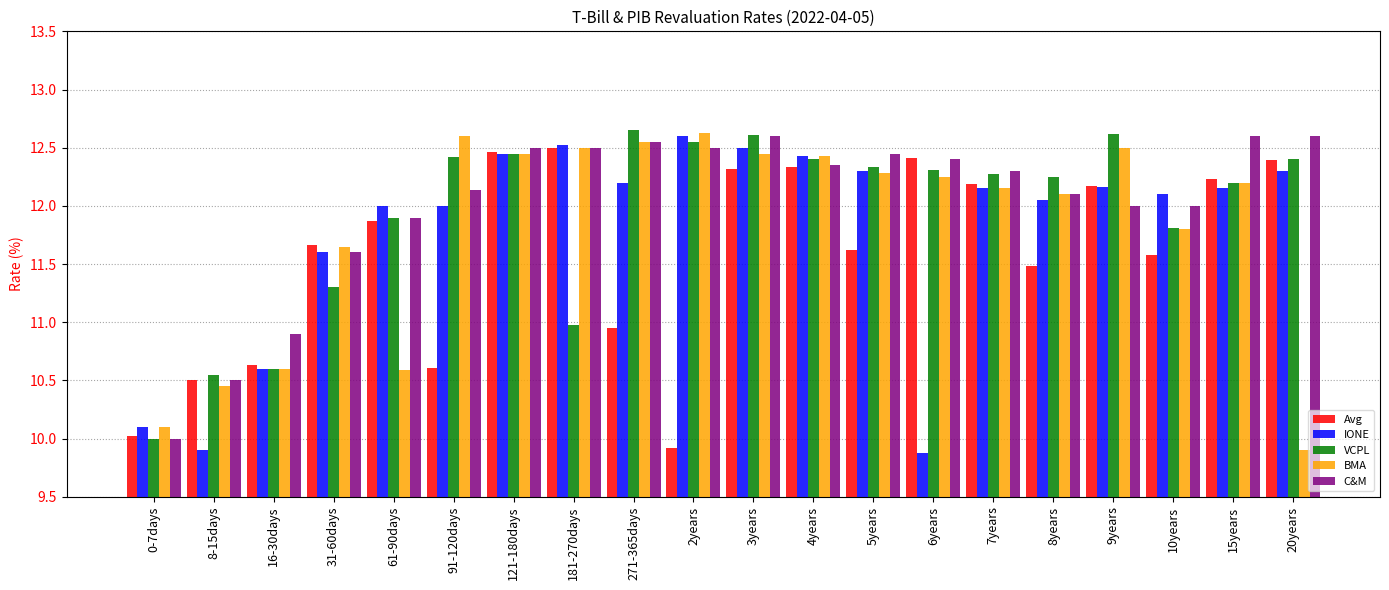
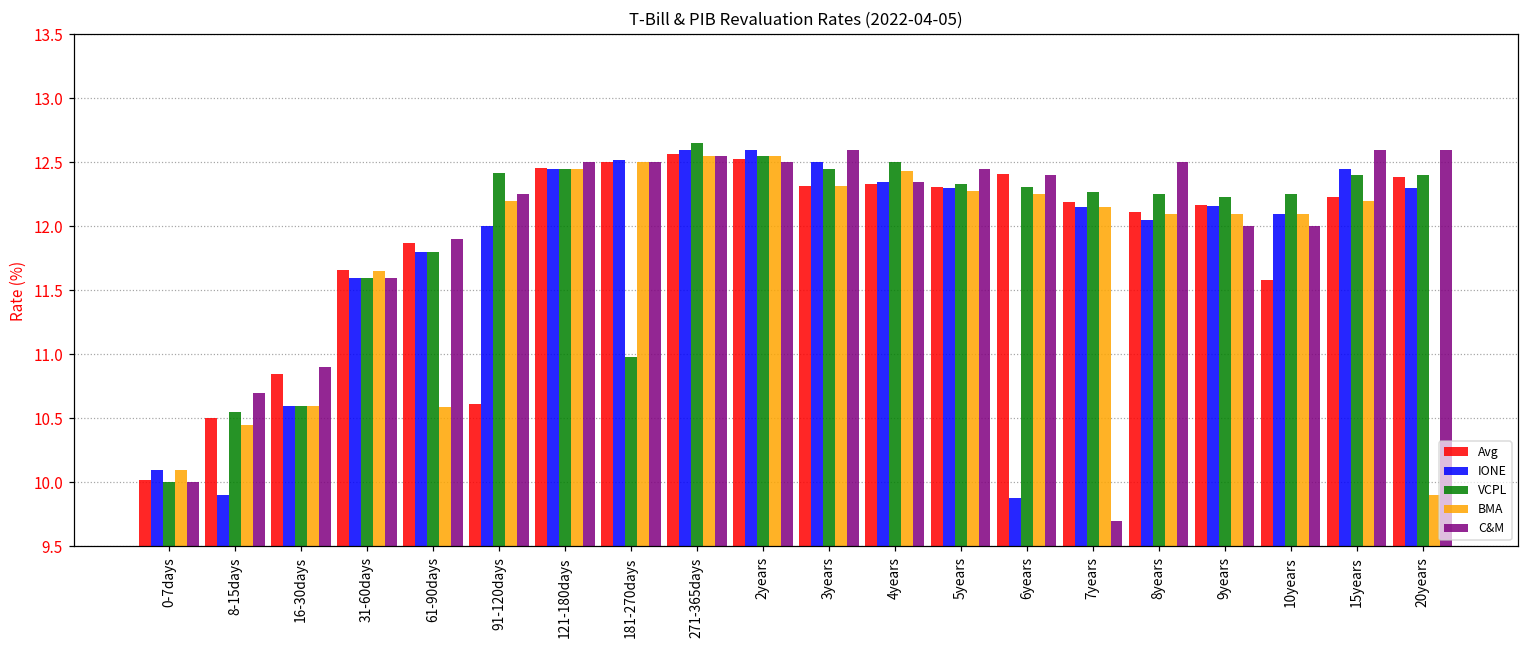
  {
    "Avg": {
      "0-7days": 10.02,
      "8-15days": 10.50,
-     "16-30days": 10.63,
+     "16-30days": 10.85,
      "31-60days": 11.66,
      "61-90days": 11.87,
      "91-120days": 10.61,
      "121-180days": 12.46,
      "181-270days": 12.50,
-     "271-365days": 10.95,
-     "2years": 9.92,
+     "271-365days": 12.57,
+     "2years": 12.53,
      "3years": 12.32,
      "4years": 12.33,
-     "5years": 11.62,
+     "5years": 12.31,
      "6years": 12.41,
      "7years": 12.19,
-     "8years": 11.48,
+     "8years": 12.11,
      "9years": 12.17,
      "10years": 11.58,
      "15years": 12.23,
      "20years": 12.39
    },
    "IONE": {
      "0-7days": 10.10,
      "8-15days": 9.90,
      "16-30days": 10.60,
      "31-60days": 11.60,
-     "61-90days": 12.0,
+     "61-90days": 11.8,
      "91-120days": 12.00,
      "121-180days": 12.45,
      "181-270days": 12.52,
-     "271-365days": 12.2,
+     "271-365days": 12.6,
      "2years": 12.60,
      "3years": 12.50,
-     "4years": 12.43,
+     "4years": 12.35,
      "5years": 12.30,
      "6years": 9.88,
      "7years": 12.15,
      "8years": 12.05,
      "9years": 12.16,
      "10years": 12.10,
-     "15years": 12.15,
+     "15years": 12.45,
      "20years": 12.30
    },
    "VCPL": {
      "0-7days": 10.00,
      "8-15days": 10.55,
      "16-30days": 10.60,
-     "31-60days": 11.3,
-     "61-90days": 11.9,
+     "31-60days": 11.6,
+     "61-90days": 11.8,
      "91-120days": 12.42,
      "121-180days": 12.45,
      "181-270days": 10.98,
      "271-365days": 12.65,
      "2years": 12.55,
-     "3years": 12.61,
-     "4years": 12.4,
+     "3years": 12.45,
+     "4years": 12.5,
      "5years": 12.33,
      "6years": 12.31,
      "7years": 12.27,
      "8years": 12.25,
-     "9years": 12.62,
-     "10years": 11.81,
-     "15years": 12.2,
+     "9years": 12.23,
+     "10years": 12.25,
+     "15years": 12.4,
      "20years": 12.40
    },
    "BMA": {
      "0-7days": 10.10,
      "8-15days": 10.45,
      "16-30days": 10.60,
      "31-60days": 11.65,
      "61-90days": 10.59,
-     "91-120days": 12.6,
+     "91-120days": 12.2,
      "121-180days": 12.45,
      "181-270days": 12.50,
      "271-365days": 12.55,
-     "2years": 12.63,
-     "3years": 12.45,
+     "2years": 12.55,
+     "3years": 12.32,
      "4years": 12.43,
      "5years": 12.28,
      "6years": 12.25,
      "7years": 12.15,
      "8years": 12.10,
-     "9years": 12.5,
-     "10years": 11.8,
+     "9years": 12.1,
+     "10years": 12.1,
      "15years": 12.20,
      "20years": 9.90
    },
    "C&M": {
      "0-7days": 10.00,
-     "8-15days": 10.5,
+     "8-15days": 10.7,
      "16-30days": 10.90,
      "31-60days": 11.60,
      "61-90days": 11.90,
-     "91-120days": 12.14,
+     "91-120days": 12.25,
      "121-180days": 12.50,
      "181-270days": 12.50,
      "271-365days": 12.55,
      "2years": 12.50,
      "3years": 12.60,
      "4years": 12.35,
      "5years": 12.45,
      "6years": 12.40,
-     "7years": 12.3,
-     "8years": 12.1,
+     "7years": 9.7,
+     "8years": 12.5,
      "9years": 12.00,
      "10years": 12.00,
      "15years": 12.60,
      "20years": 12.60
    }
  }
